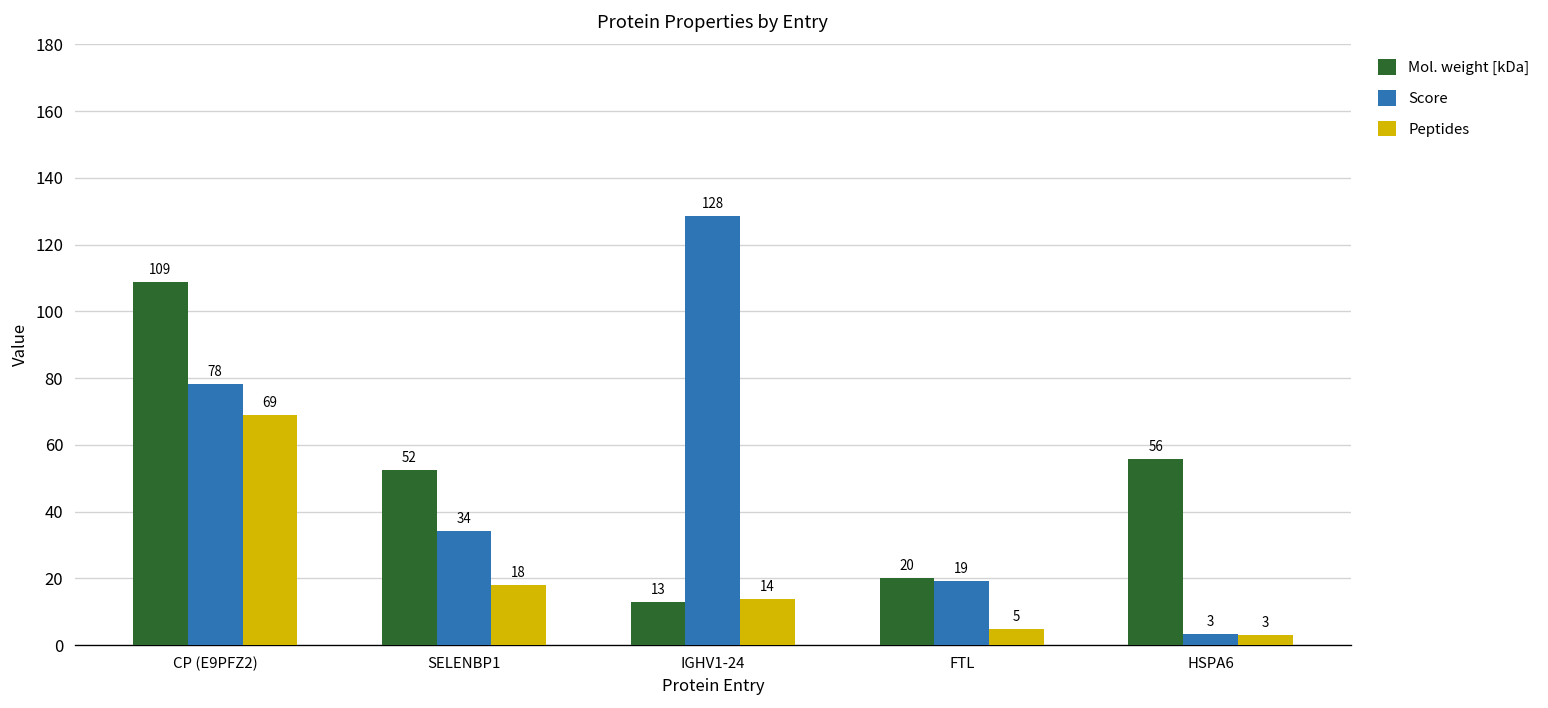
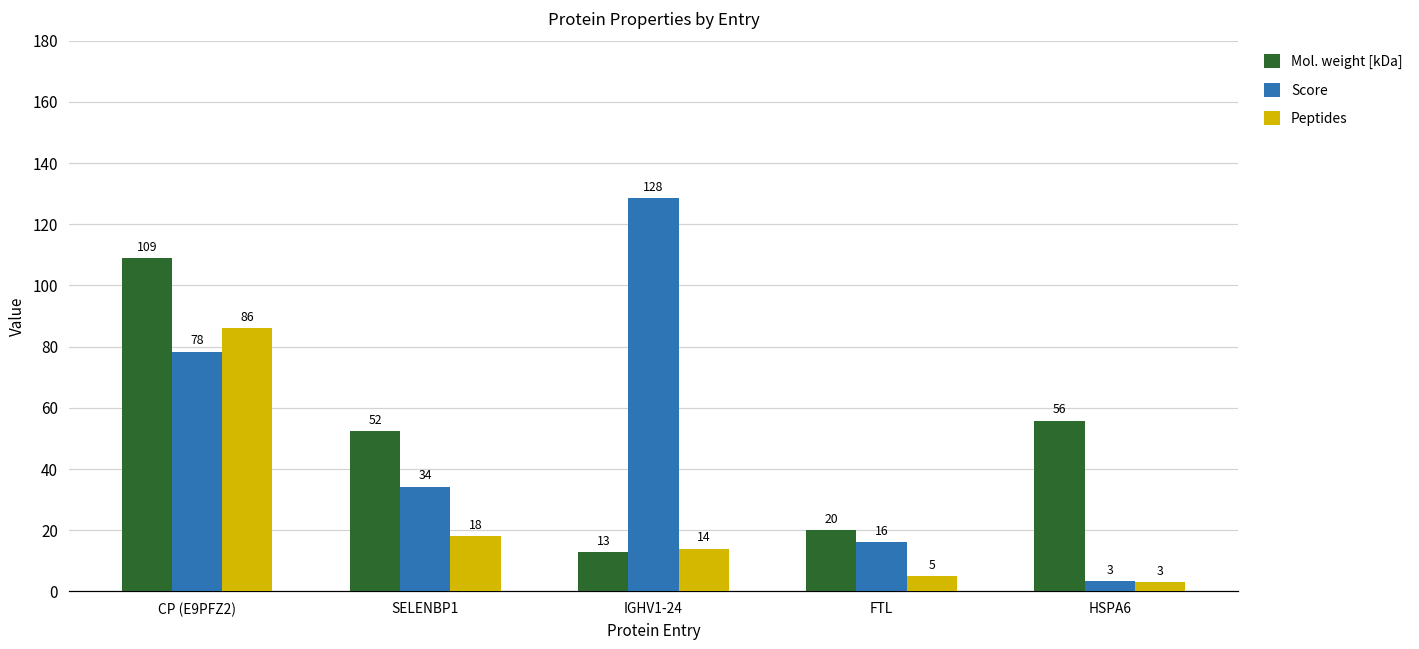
  {
    "Mol. weight [kDa]": {
      "CP (E9PFZ2)": 109,
      "SELENBP1": 52,
      "IGHV1-24": 13,
      "FTL": 20,
      "HSPA6": 56
    },
    "Score": {
      "CP (E9PFZ2)": 78,
      "SELENBP1": 34,
      "IGHV1-24": 128,
-     "FTL": 19,
+     "FTL": 16,
      "HSPA6": 3
    },
    "Peptides": {
-     "CP (E9PFZ2)": 69,
+     "CP (E9PFZ2)": 86,
      "SELENBP1": 18,
      "IGHV1-24": 14,
      "FTL": 5,
      "HSPA6": 3
    }
  }
